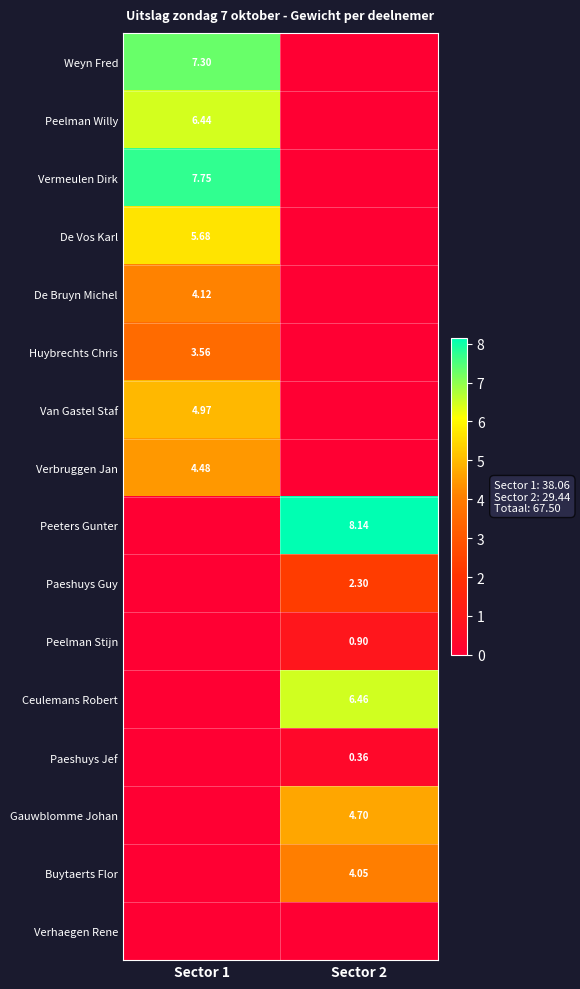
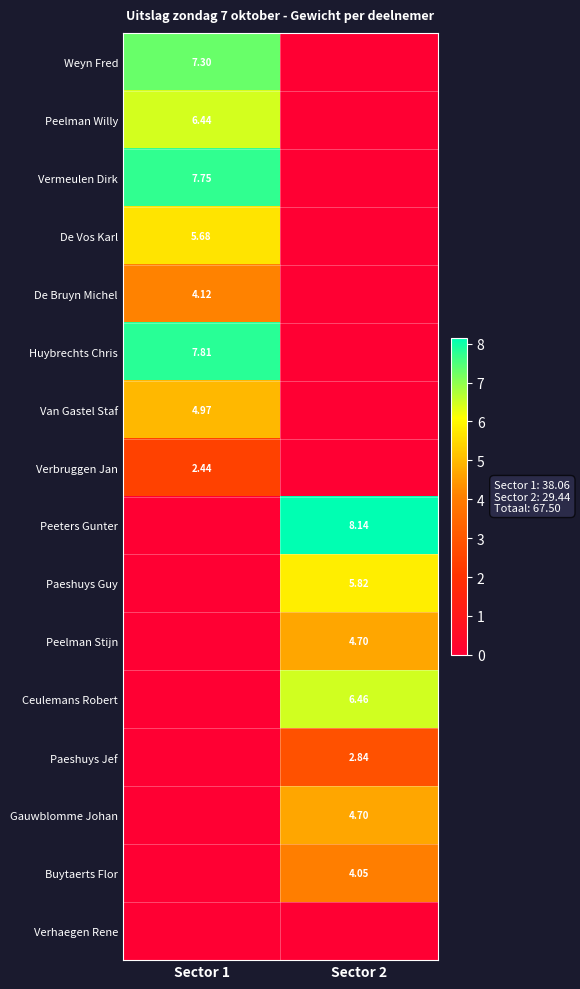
  {
    "Weyn Fred": {
      "Sector 1": 7.30
    },
    "Peelman Willy": {
      "Sector 1": 6.44
    },
    "Vermeulen Dirk": {
      "Sector 1": 7.75
    },
    "De Vos Karl": {
      "Sector 1": 5.68
    },
    "De Bruyn Michel": {
      "Sector 1": 4.12
    },
    "Huybrechts Chris": {
-     "Sector 1": 3.56
+     "Sector 1": 7.81
    },
    "Van Gastel Staf": {
      "Sector 1": 4.97
    },
    "Verbruggen Jan": {
-     "Sector 1": 4.48
+     "Sector 1": 2.44
    },
    "Peeters Gunter": {
      "Sector 2": 8.14
    },
    "Paeshuys Guy": {
-     "Sector 2": 2.30
+     "Sector 2": 5.82
    },
    "Peelman Stijn": {
-     "Sector 2": 0.90
+     "Sector 2": 4.70
    },
    "Ceulemans Robert": {
      "Sector 2": 6.46
    },
    "Paeshuys Jef": {
-     "Sector 2": 0.36
+     "Sector 2": 2.84
    },
    "Gauwblomme Johan": {
      "Sector 2": 4.70
    },
    "Buytaerts Flor": {
      "Sector 2": 4.05
    }
  }
